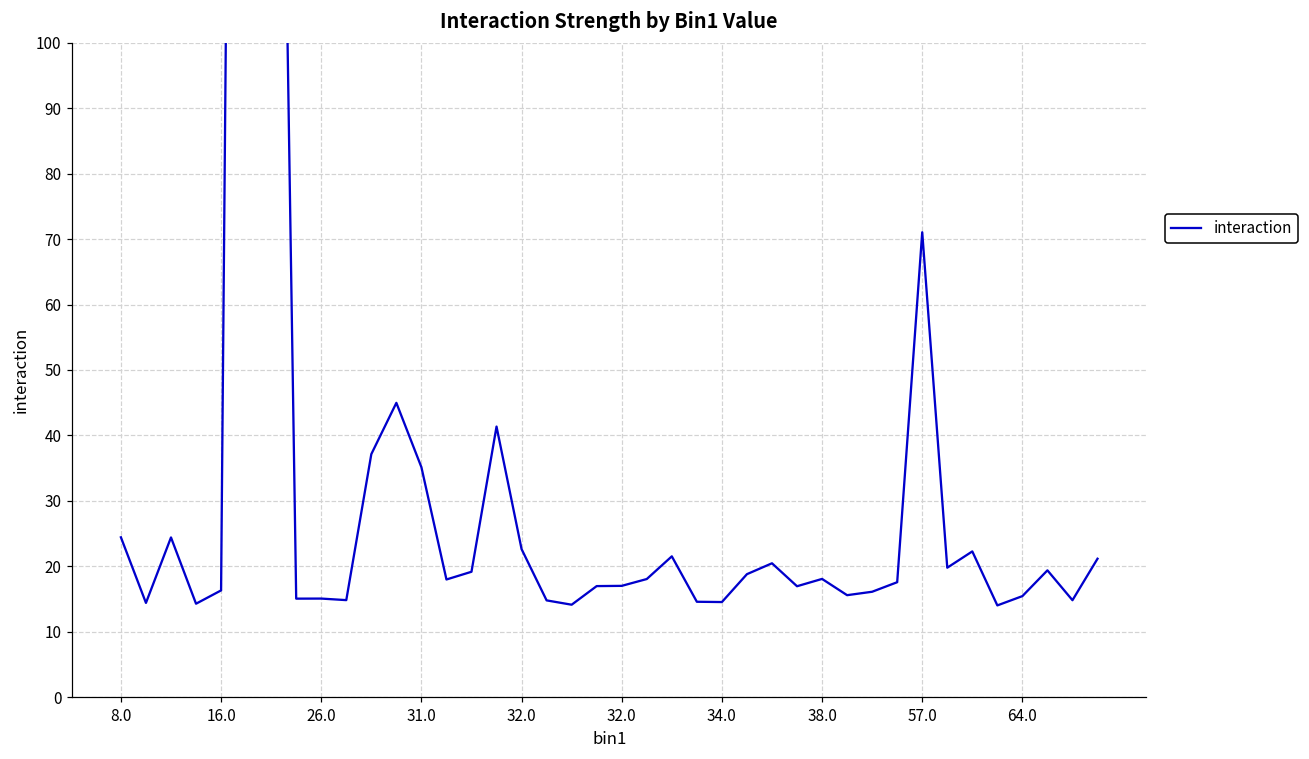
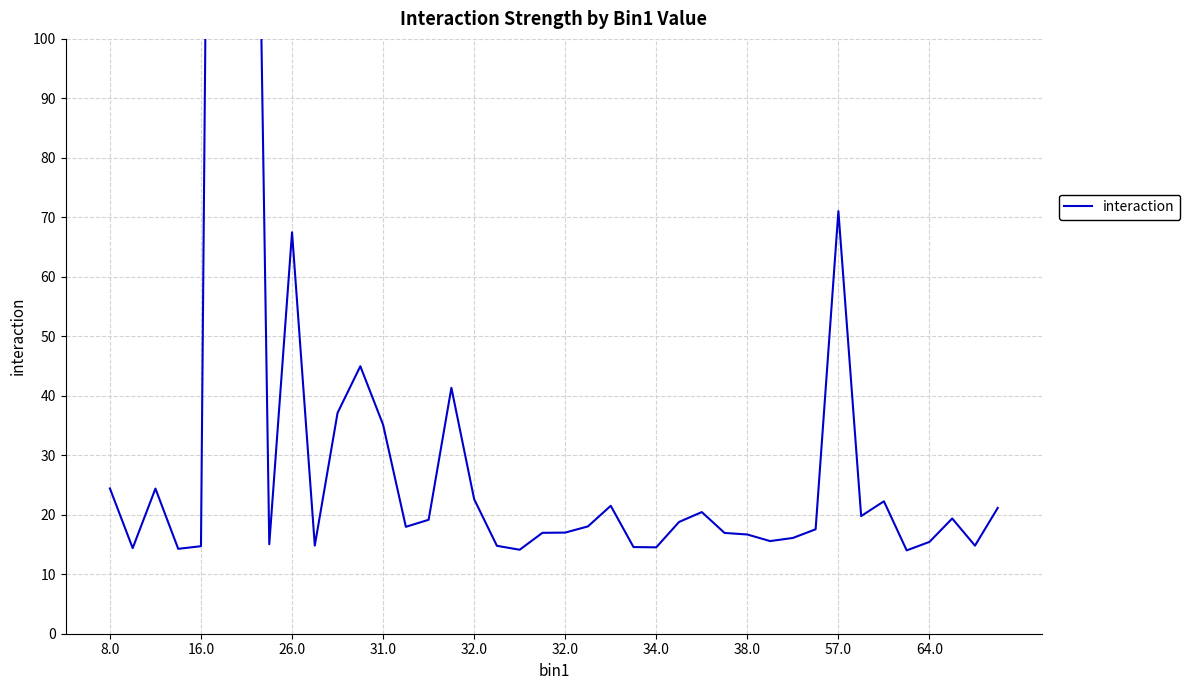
  {
    "8.0": 24,
-   "16.0": 16,
-   "26.0": 15,
+   "16.0": 15,
+   "26.0": 67,
    "31.0": 35,
    "34.0": 15,
-   "38.0": 18,
+   "38.0": 17,
    "57.0": 71,
    "64.0": 15
  }
